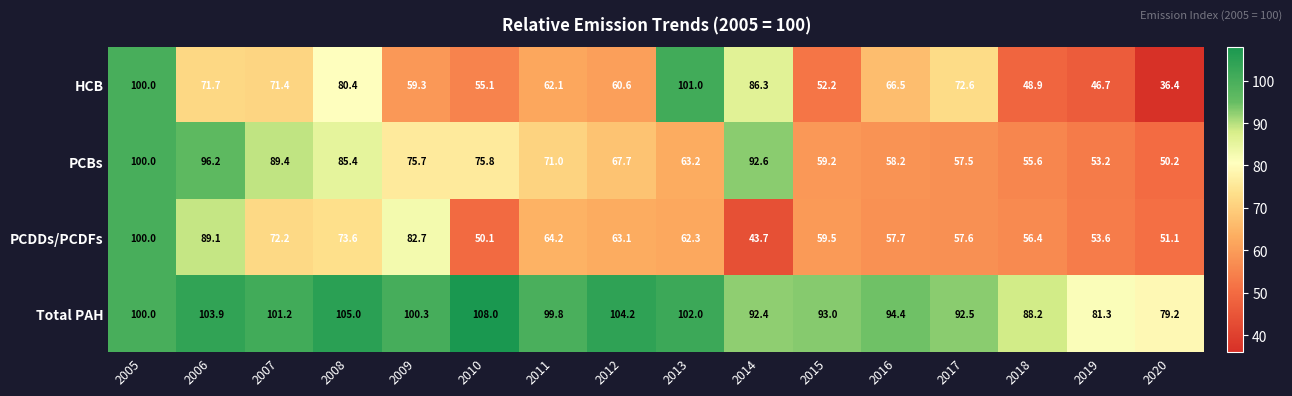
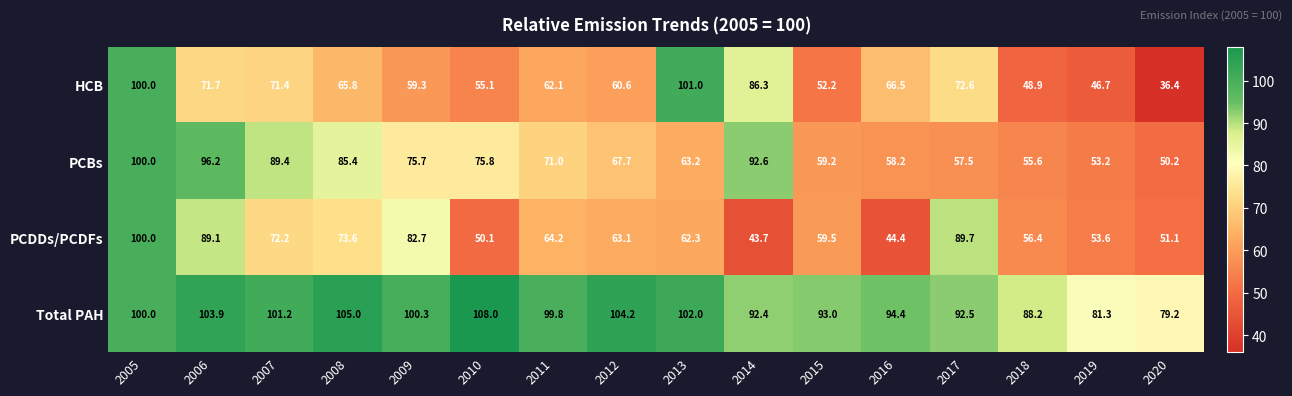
  {
    "HCB": {
      "2005": 100.0,
      "2006": 71.7,
      "2007": 71.4,
-     "2008": 80.4,
+     "2008": 65.8,
      "2009": 59.3,
      "2010": 55.1,
      "2011": 62.1,
      "2012": 60.6,
      "2013": 101.0,
      "2014": 86.3,
      "2015": 52.2,
      "2016": 66.5,
      "2017": 72.6,
      "2018": 48.9,
      "2019": 46.7,
      "2020": 36.4
    },
    "PCBs": {
      "2005": 100.0,
      "2006": 96.2,
      "2007": 89.4,
      "2008": 85.4,
      "2009": 75.7,
      "2010": 75.8,
      "2011": 71.0,
      "2012": 67.7,
      "2013": 63.2,
      "2014": 92.6,
      "2015": 59.2,
      "2016": 58.2,
      "2017": 57.5,
      "2018": 55.6,
      "2019": 53.2,
      "2020": 50.2
    },
    "PCDDs/PCDFs": {
      "2005": 100.0,
      "2006": 89.1,
      "2007": 72.2,
      "2008": 73.6,
      "2009": 82.7,
      "2010": 50.1,
      "2011": 64.2,
      "2012": 63.1,
      "2013": 62.3,
      "2014": 43.7,
      "2015": 59.5,
-     "2016": 57.7,
-     "2017": 57.6,
+     "2016": 44.4,
+     "2017": 89.7,
      "2018": 56.4,
      "2019": 53.6,
      "2020": 51.1
    },
    "Total PAH": {
      "2005": 100.0,
      "2006": 103.9,
      "2007": 101.2,
      "2008": 105.0,
      "2009": 100.3,
      "2010": 108.0,
      "2011": 99.8,
      "2012": 104.2,
      "2013": 102.0,
      "2014": 92.4,
      "2015": 93.0,
      "2016": 94.4,
      "2017": 92.5,
      "2018": 88.2,
      "2019": 81.3,
      "2020": 79.2
    }
  }
